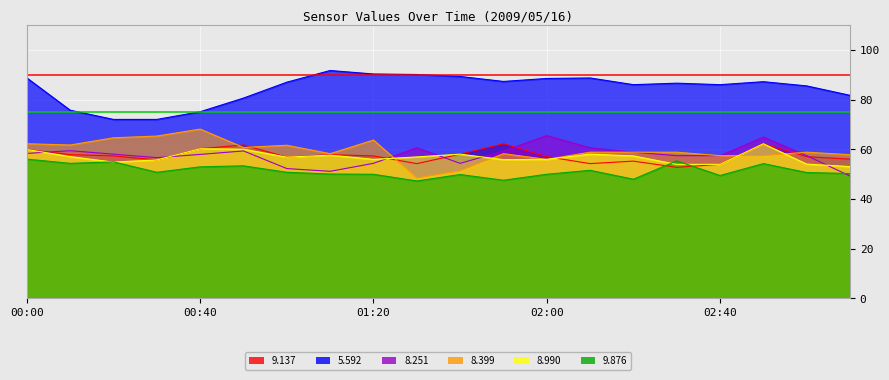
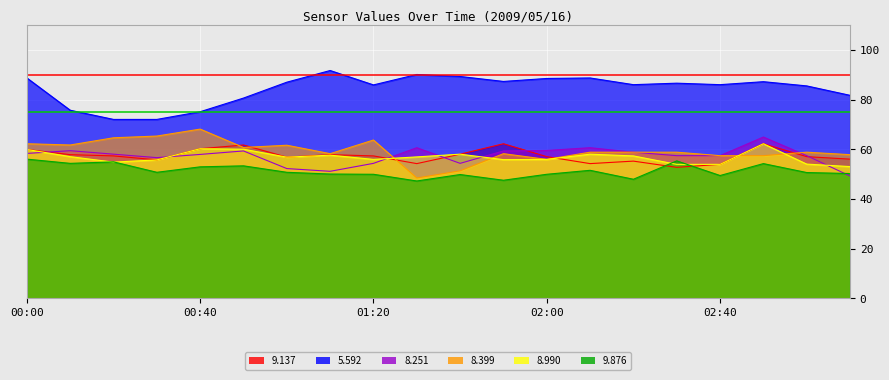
  {
    "9.137": {
      "01:20": 57,
      "02:00": 57
    },
    "5.592": {
      "00:00": 89,
      "00:40": 75,
-     "01:20": 90,
+     "01:20": 86,
      "02:00": 89,
      "02:40": 86
    },
    "8.251": {
      "00:00": 58,
      "00:40": 58,
      "01:20": 54,
-     "02:00": 66
+     "02:00": 60
    },
    "8.399": {
      "00:00": 62,
      "00:40": 68,
      "01:20": 64
    },
    "8.990": {
      "01:20": 56
    },
    "9.876": {
      "00:00": 56,
      "00:40": 53,
      "01:20": 50,
      "02:00": 50,
      "02:40": 50
    }
  }
